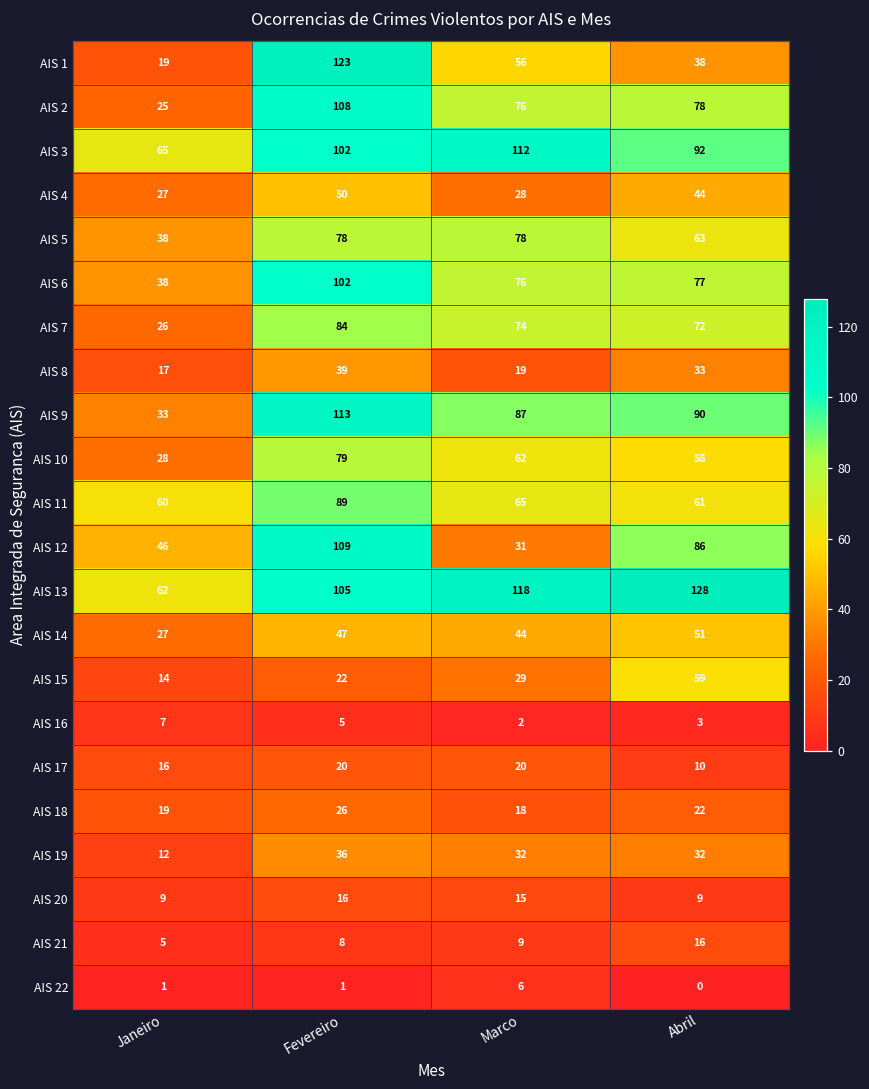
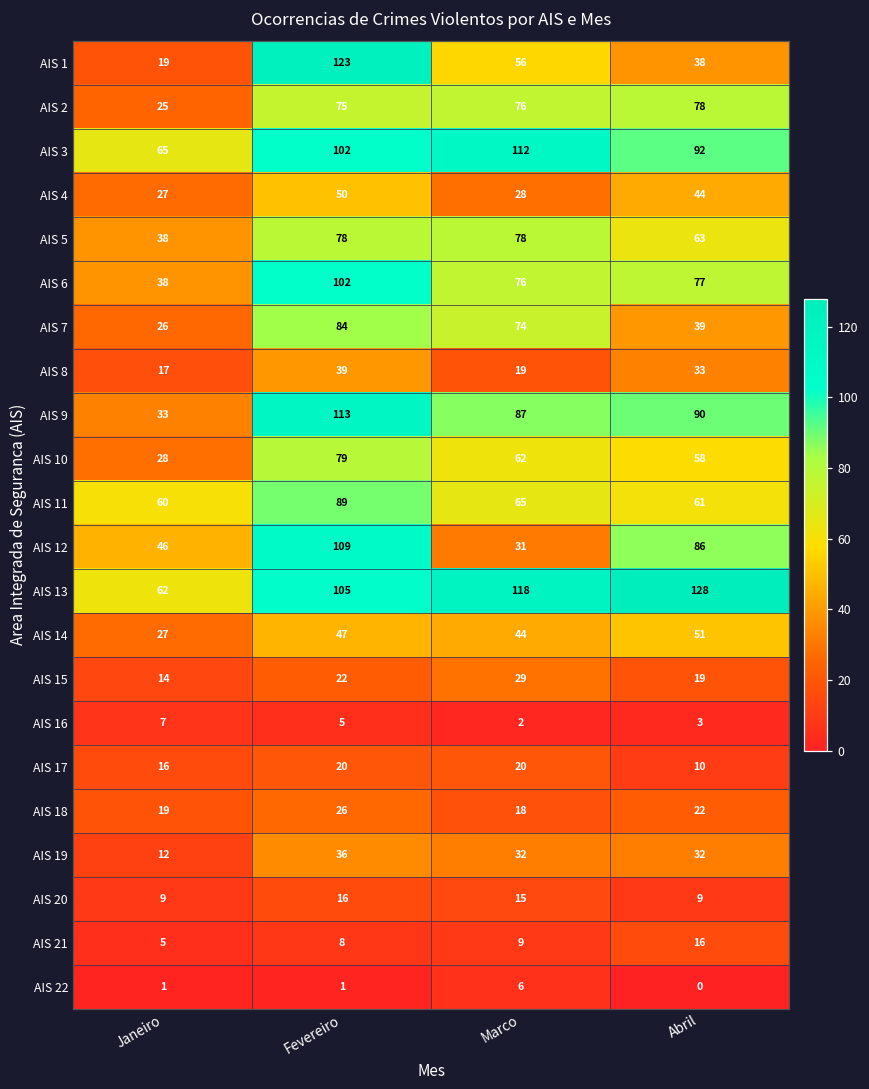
  {
    "AIS 1": {
      "Janeiro": 19,
      "Fevereiro": 123,
      "Marco": 56,
      "Abril": 38
    },
    "AIS 2": {
      "Janeiro": 25,
-     "Fevereiro": 108,
+     "Fevereiro": 75,
      "Marco": 76,
      "Abril": 78
    },
    "AIS 3": {
      "Janeiro": 65,
      "Fevereiro": 102,
      "Marco": 112,
      "Abril": 92
    },
    "AIS 4": {
      "Janeiro": 27,
      "Fevereiro": 50,
      "Marco": 28,
      "Abril": 44
    },
    "AIS 5": {
      "Janeiro": 38,
      "Fevereiro": 78,
      "Marco": 78,
      "Abril": 63
    },
    "AIS 6": {
      "Janeiro": 38,
      "Fevereiro": 102,
      "Marco": 76,
      "Abril": 77
    },
    "AIS 7": {
      "Janeiro": 26,
      "Fevereiro": 84,
      "Marco": 74,
-     "Abril": 72
+     "Abril": 39
    },
    "AIS 8": {
      "Janeiro": 17,
      "Fevereiro": 39,
      "Marco": 19,
      "Abril": 33
    },
    "AIS 9": {
      "Janeiro": 33,
      "Fevereiro": 113,
      "Marco": 87,
      "Abril": 90
    },
    "AIS 10": {
      "Janeiro": 28,
      "Fevereiro": 79,
      "Marco": 62,
      "Abril": 58
    },
    "AIS 11": {
      "Janeiro": 60,
      "Fevereiro": 89,
      "Marco": 65,
      "Abril": 61
    },
    "AIS 12": {
      "Janeiro": 46,
      "Fevereiro": 109,
      "Marco": 31,
      "Abril": 86
    },
    "AIS 13": {
      "Janeiro": 62,
      "Fevereiro": 105,
      "Marco": 118,
      "Abril": 128
    },
    "AIS 14": {
      "Janeiro": 27,
      "Fevereiro": 47,
      "Marco": 44,
      "Abril": 51
    },
    "AIS 15": {
      "Janeiro": 14,
      "Fevereiro": 22,
      "Marco": 29,
-     "Abril": 59
+     "Abril": 19
    },
    "AIS 16": {
      "Janeiro": 7,
      "Fevereiro": 5,
      "Marco": 2,
      "Abril": 3
    },
    "AIS 17": {
      "Janeiro": 16,
      "Fevereiro": 20,
      "Marco": 20,
      "Abril": 10
    },
    "AIS 18": {
      "Janeiro": 19,
      "Fevereiro": 26,
      "Marco": 18,
      "Abril": 22
    },
    "AIS 19": {
      "Janeiro": 12,
      "Fevereiro": 36,
      "Marco": 32,
      "Abril": 32
    },
    "AIS 20": {
      "Janeiro": 9,
      "Fevereiro": 16,
      "Marco": 15,
      "Abril": 9
    },
    "AIS 21": {
      "Janeiro": 5,
      "Fevereiro": 8,
      "Marco": 9,
      "Abril": 16
    },
    "AIS 22": {
      "Janeiro": 1,
      "Fevereiro": 1,
      "Marco": 6,
      "Abril": 0
    }
  }
